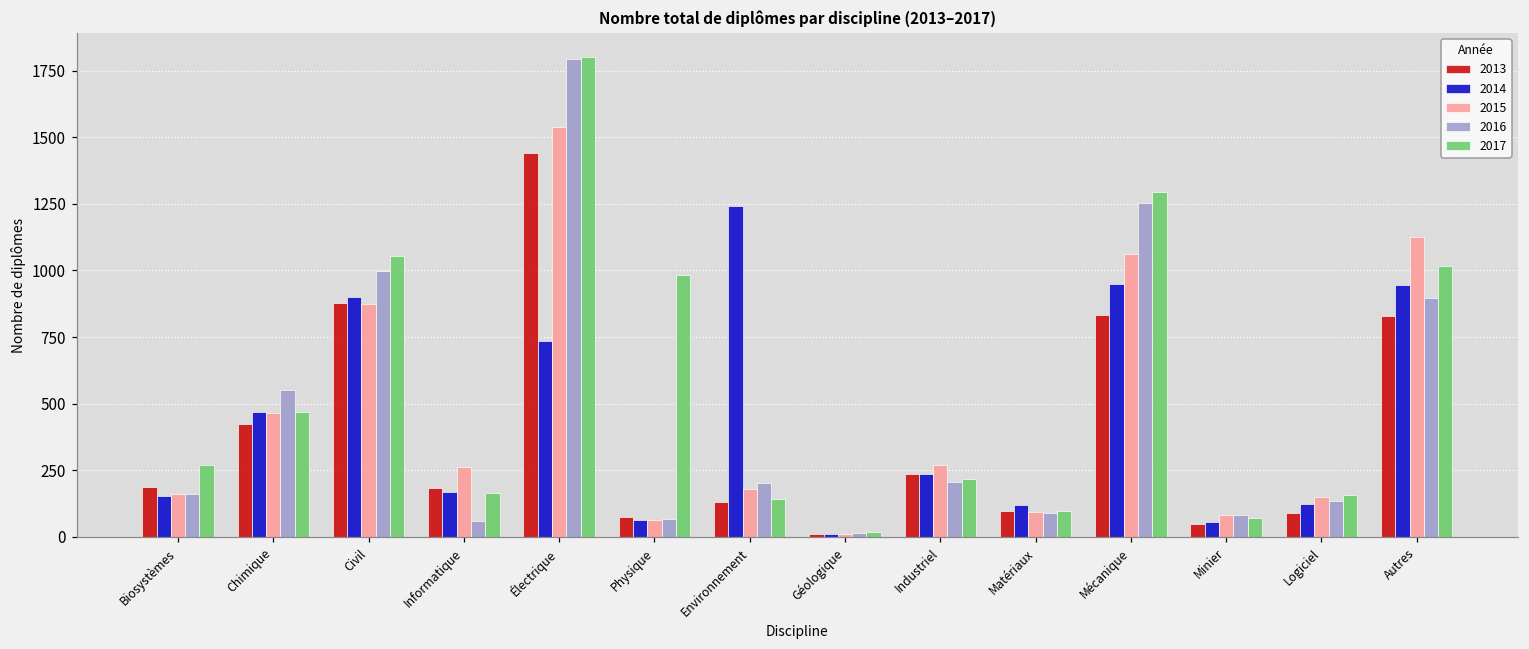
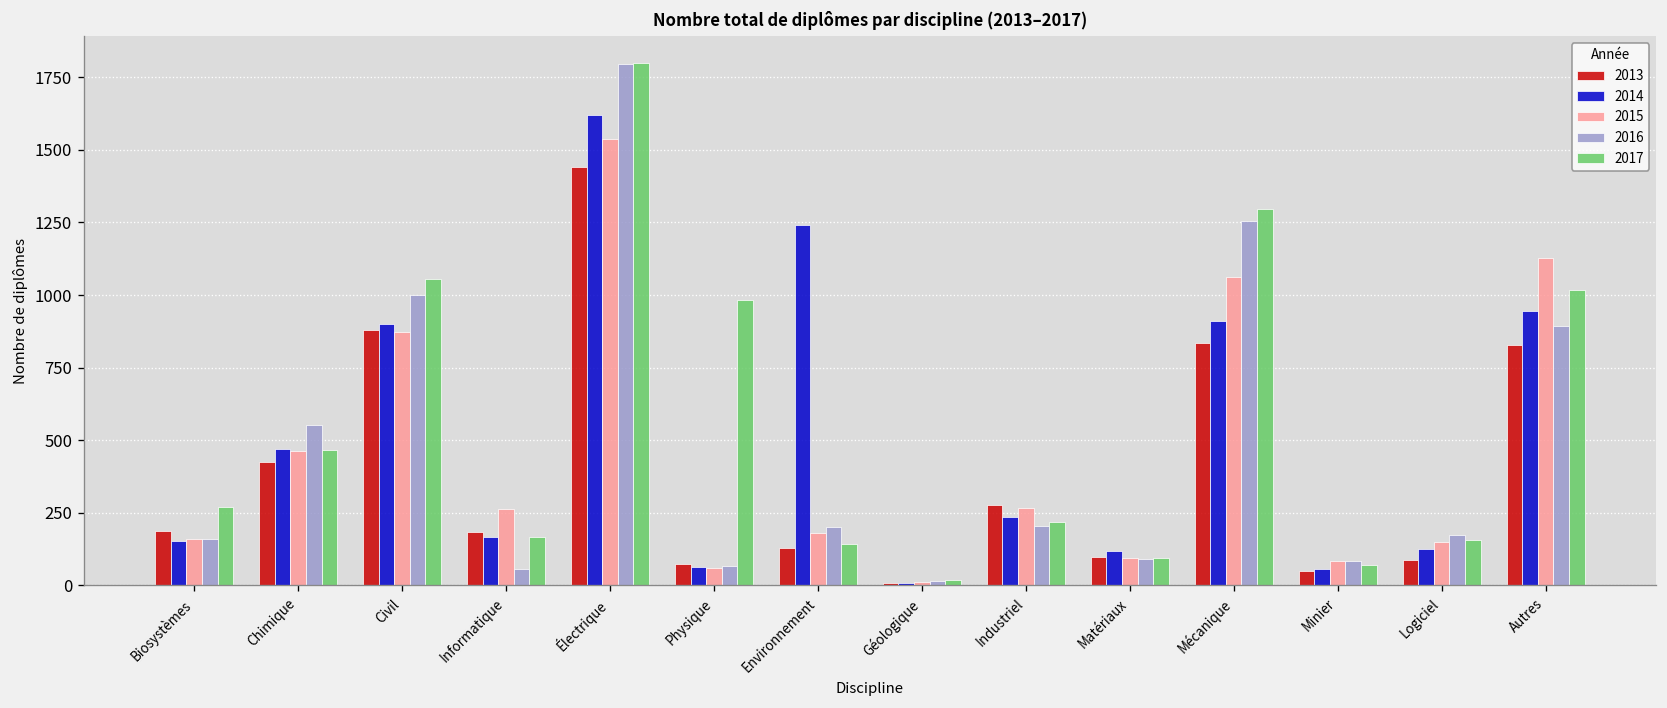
  {
    "2013": {
      "Biosystèmes": 190,
      "Chimique": 420,
      "Civil": 880,
      "Informatique": 180,
      "Électrique": 1440,
      "Physique": 80,
      "Environnement": 130,
-     "Industriel": 240,
+     "Industriel": 280,
      "Matériaux": 100,
      "Mécanique": 830,
      "Minier": 50,
      "Logiciel": 90,
      "Autres": 830
    },
    "2014": {
      "Biosystèmes": 150,
      "Chimique": 470,
      "Civil": 900,
      "Informatique": 170,
-     "Électrique": 740,
+     "Électrique": 1620,
      "Physique": 60,
      "Environnement": 1240,
      "Industriel": 240,
      "Matériaux": 120,
-     "Mécanique": 950,
+     "Mécanique": 910,
      "Minier": 60,
      "Logiciel": 120,
      "Autres": 950
    },
    "2015": {
      "Biosystèmes": 160,
      "Chimique": 460,
      "Civil": 870,
      "Informatique": 260,
      "Électrique": 1540,
      "Physique": 60,
      "Environnement": 180,
      "Géologique": 10,
      "Industriel": 270,
      "Matériaux": 90,
      "Mécanique": 1060,
      "Minier": 80,
      "Logiciel": 150,
      "Autres": 1130
    },
    "2016": {
      "Biosystèmes": 160,
      "Chimique": 550,
      "Civil": 1000,
      "Informatique": 60,
      "Électrique": 1800,
      "Physique": 70,
      "Environnement": 200,
      "Géologique": 10,
      "Industriel": 200,
      "Matériaux": 90,
      "Mécanique": 1260,
      "Minier": 80,
-     "Logiciel": 130,
+     "Logiciel": 170,
      "Autres": 900
    },
    "2017": {
      "Biosystèmes": 270,
      "Chimique": 470,
      "Civil": 1050,
      "Informatique": 170,
      "Électrique": 1800,
      "Physique": 980,
      "Environnement": 140,
      "Géologique": 20,
      "Industriel": 220,
      "Matériaux": 100,
      "Mécanique": 1300,
      "Minier": 70,
      "Logiciel": 160,
      "Autres": 1020
    }
  }
